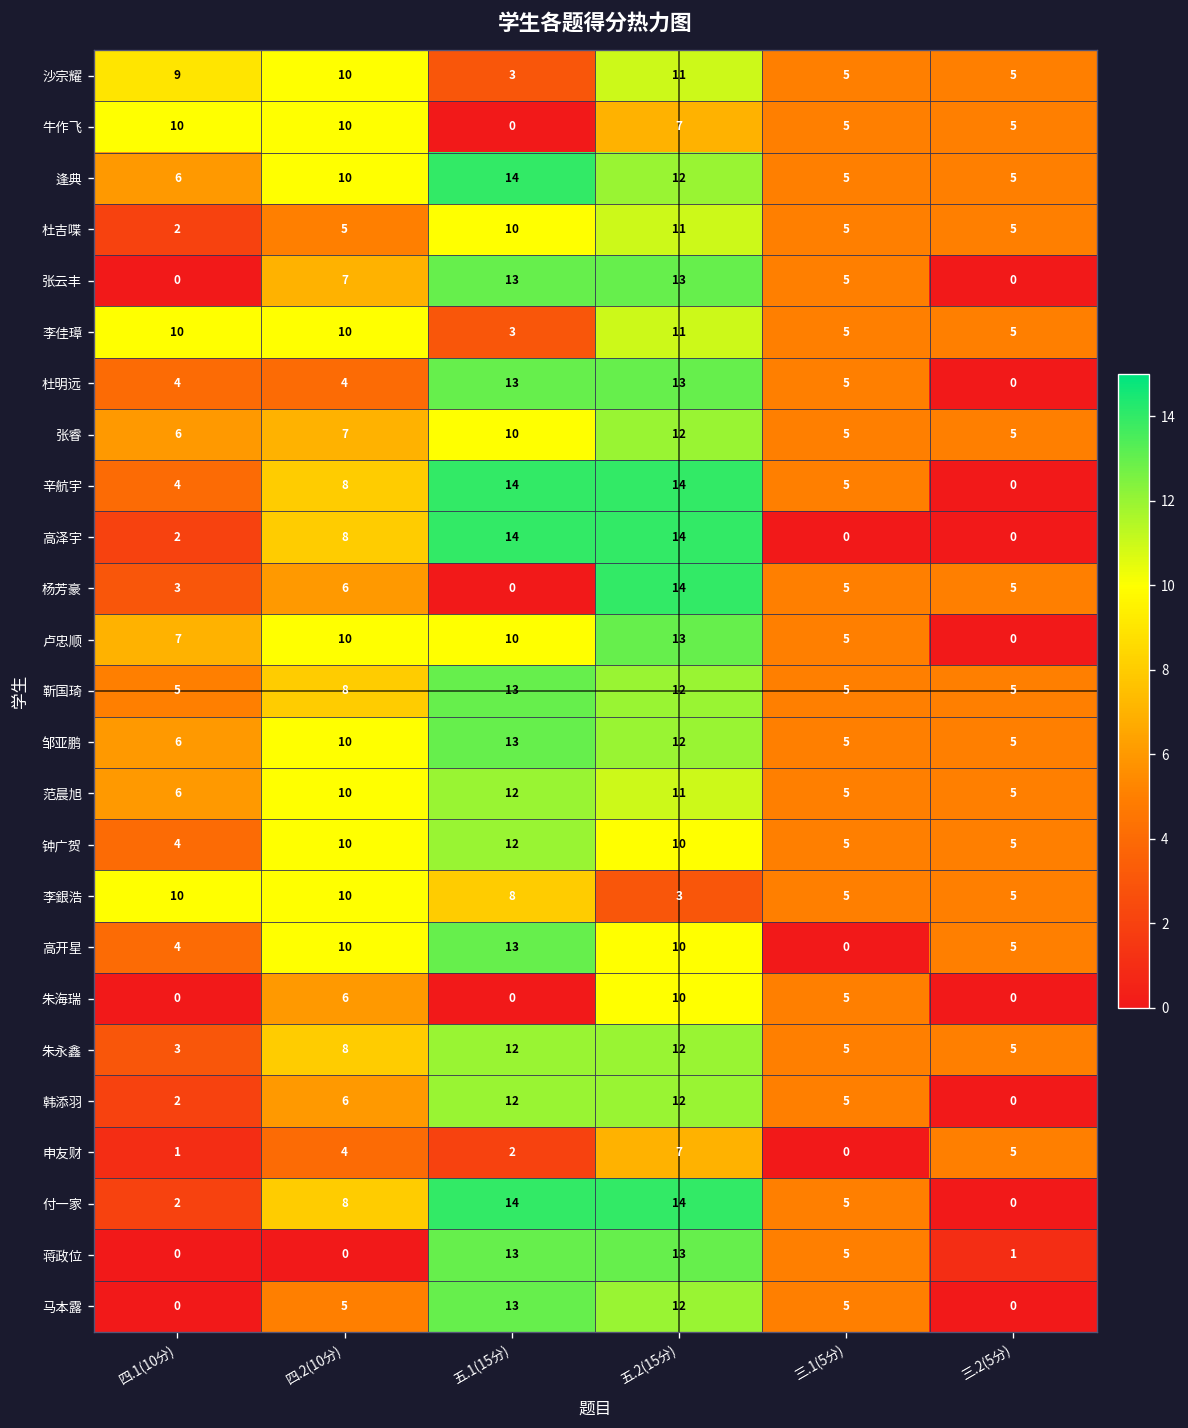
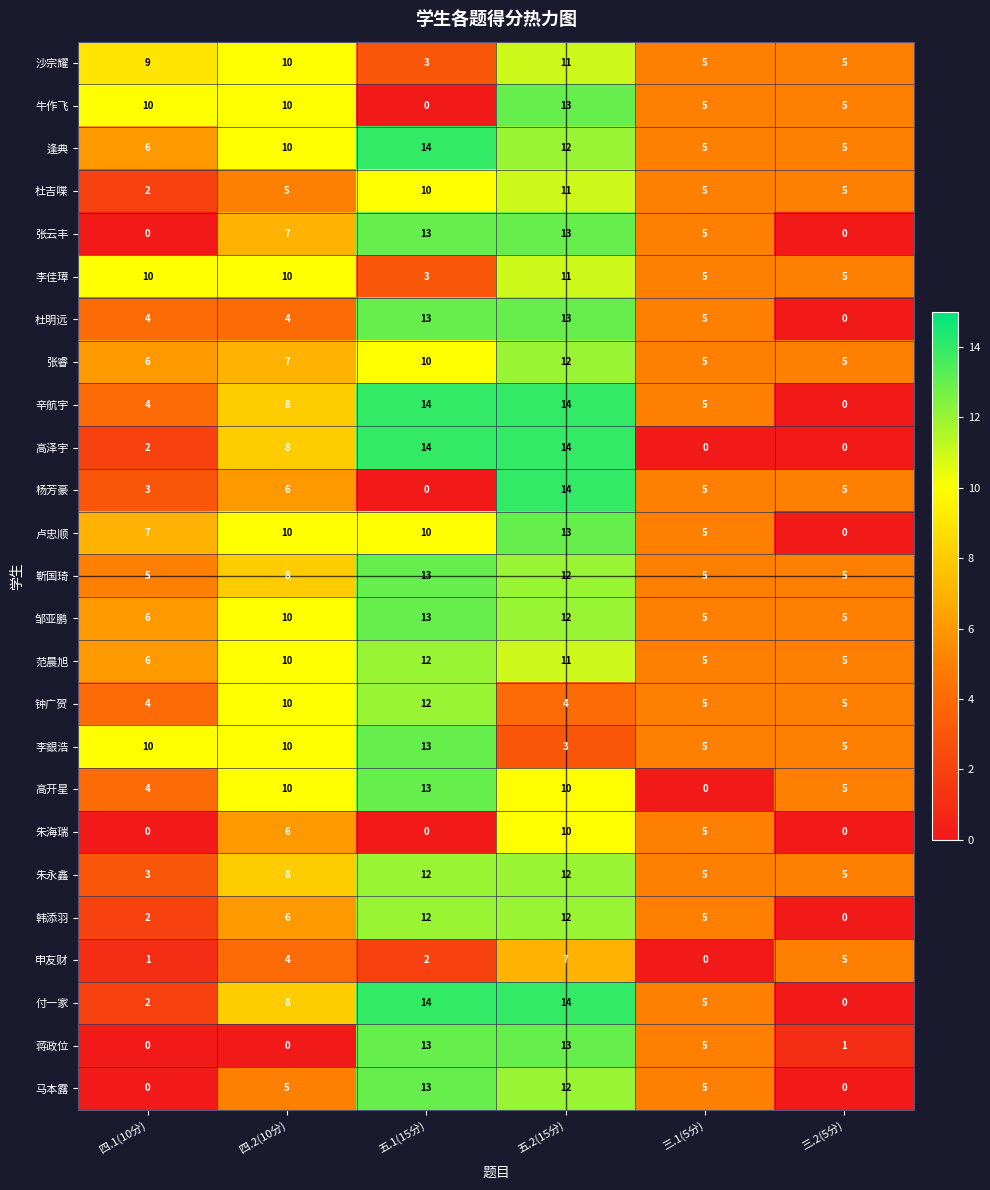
  {
    "沙宗耀": {
      "四.1(10分)": 9,
      "四.2(10分)": 10,
      "五.1(15分)": 3,
      "五.2(15分)": 11,
      "三.1(5分)": 5,
      "三.2(5分)": 5
    },
    "牛作飞": {
      "四.1(10分)": 10,
      "四.2(10分)": 10,
      "五.1(15分)": 0,
-     "五.2(15分)": 7,
+     "五.2(15分)": 13,
      "三.1(5分)": 5,
      "三.2(5分)": 5
    },
    "逢典": {
      "四.1(10分)": 6,
      "四.2(10分)": 10,
      "五.1(15分)": 14,
      "五.2(15分)": 12,
      "三.1(5分)": 5,
      "三.2(5分)": 5
    },
    "杜吉喋": {
      "四.1(10分)": 2,
      "四.2(10分)": 5,
      "五.1(15分)": 10,
      "五.2(15分)": 11,
      "三.1(5分)": 5,
      "三.2(5分)": 5
    },
    "张云丰": {
      "四.1(10分)": 0,
      "四.2(10分)": 7,
      "五.1(15分)": 13,
      "五.2(15分)": 13,
      "三.1(5分)": 5,
      "三.2(5分)": 0
    },
    "李佳璋": {
      "四.1(10分)": 10,
      "四.2(10分)": 10,
      "五.1(15分)": 3,
      "五.2(15分)": 11,
      "三.1(5分)": 5,
      "三.2(5分)": 5
    },
    "杜明远": {
      "四.1(10分)": 4,
      "四.2(10分)": 4,
      "五.1(15分)": 13,
      "五.2(15分)": 13,
      "三.1(5分)": 5,
      "三.2(5分)": 0
    },
    "张睿": {
      "四.1(10分)": 6,
      "四.2(10分)": 7,
      "五.1(15分)": 10,
      "五.2(15分)": 12,
      "三.1(5分)": 5,
      "三.2(5分)": 5
    },
    "辛航宇": {
      "四.1(10分)": 4,
      "四.2(10分)": 8,
      "五.1(15分)": 14,
      "五.2(15分)": 14,
      "三.1(5分)": 5,
      "三.2(5分)": 0
    },
    "高泽宇": {
      "四.1(10分)": 2,
      "四.2(10分)": 8,
      "五.1(15分)": 14,
      "五.2(15分)": 14,
      "三.1(5分)": 0,
      "三.2(5分)": 0
    },
    "杨芳豪": {
      "四.1(10分)": 3,
      "四.2(10分)": 6,
      "五.1(15分)": 0,
      "五.2(15分)": 14,
      "三.1(5分)": 5,
      "三.2(5分)": 5
    },
    "卢忠顺": {
      "四.1(10分)": 7,
      "四.2(10分)": 10,
      "五.1(15分)": 10,
      "五.2(15分)": 13,
      "三.1(5分)": 5,
      "三.2(5分)": 0
    },
    "靳国琦": {
      "四.1(10分)": 5,
      "四.2(10分)": 8,
      "五.1(15分)": 13,
      "五.2(15分)": 12,
      "三.1(5分)": 5,
      "三.2(5分)": 5
    },
    "邹亚鹏": {
      "四.1(10分)": 6,
      "四.2(10分)": 10,
      "五.1(15分)": 13,
      "五.2(15分)": 12,
      "三.1(5分)": 5,
      "三.2(5分)": 5
    },
    "范晨旭": {
      "四.1(10分)": 6,
      "四.2(10分)": 10,
      "五.1(15分)": 12,
      "五.2(15分)": 11,
      "三.1(5分)": 5,
      "三.2(5分)": 5
    },
    "钟广贺": {
      "四.1(10分)": 4,
      "四.2(10分)": 10,
      "五.1(15分)": 12,
-     "五.2(15分)": 10,
+     "五.2(15分)": 4,
      "三.1(5分)": 5,
      "三.2(5分)": 5
    },
    "李銀浩": {
      "四.1(10分)": 10,
      "四.2(10分)": 10,
-     "五.1(15分)": 8,
+     "五.1(15分)": 13,
      "五.2(15分)": 3,
      "三.1(5分)": 5,
      "三.2(5分)": 5
    },
    "高开星": {
      "四.1(10分)": 4,
      "四.2(10分)": 10,
      "五.1(15分)": 13,
      "五.2(15分)": 10,
      "三.1(5分)": 0,
      "三.2(5分)": 5
    },
    "朱海瑞": {
      "四.1(10分)": 0,
      "四.2(10分)": 6,
      "五.1(15分)": 0,
      "五.2(15分)": 10,
      "三.1(5分)": 5,
      "三.2(5分)": 0
    },
    "朱永鑫": {
      "四.1(10分)": 3,
      "四.2(10分)": 8,
      "五.1(15分)": 12,
      "五.2(15分)": 12,
      "三.1(5分)": 5,
      "三.2(5分)": 5
    },
    "韩添羽": {
      "四.1(10分)": 2,
      "四.2(10分)": 6,
      "五.1(15分)": 12,
      "五.2(15分)": 12,
      "三.1(5分)": 5,
      "三.2(5分)": 0
    },
    "申友财": {
      "四.1(10分)": 1,
      "四.2(10分)": 4,
      "五.1(15分)": 2,
      "五.2(15分)": 7,
      "三.1(5分)": 0,
      "三.2(5分)": 5
    },
    "付一家": {
      "四.1(10分)": 2,
      "四.2(10分)": 8,
      "五.1(15分)": 14,
      "五.2(15分)": 14,
      "三.1(5分)": 5,
      "三.2(5分)": 0
    },
    "蒋政位": {
      "四.1(10分)": 0,
      "四.2(10分)": 0,
      "五.1(15分)": 13,
      "五.2(15分)": 13,
      "三.1(5分)": 5,
      "三.2(5分)": 1
    },
    "马本露": {
      "四.1(10分)": 0,
      "四.2(10分)": 5,
      "五.1(15分)": 13,
      "五.2(15分)": 12,
      "三.1(5分)": 5,
      "三.2(5分)": 0
    }
  }
